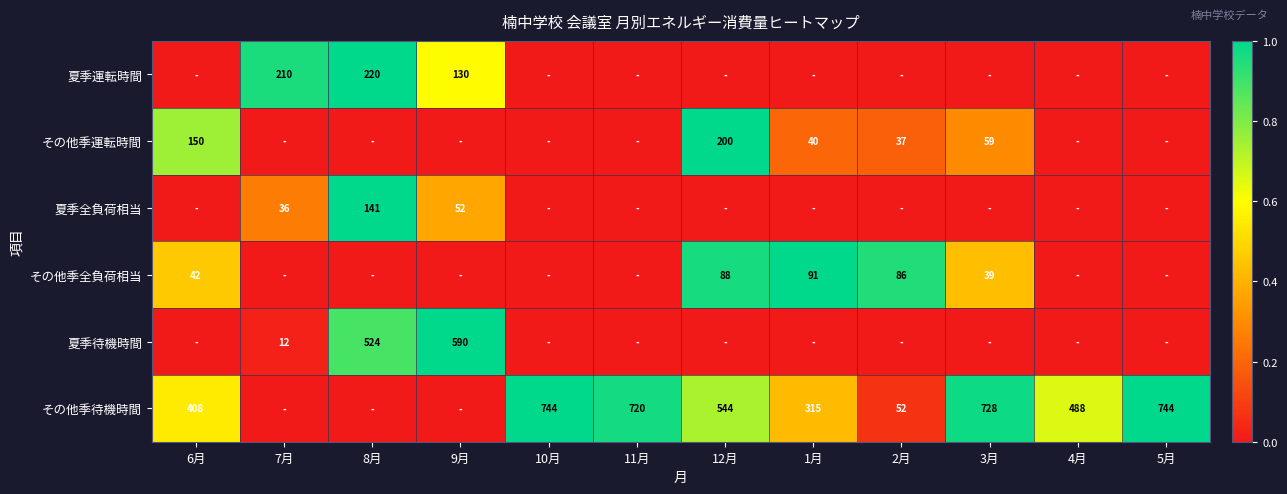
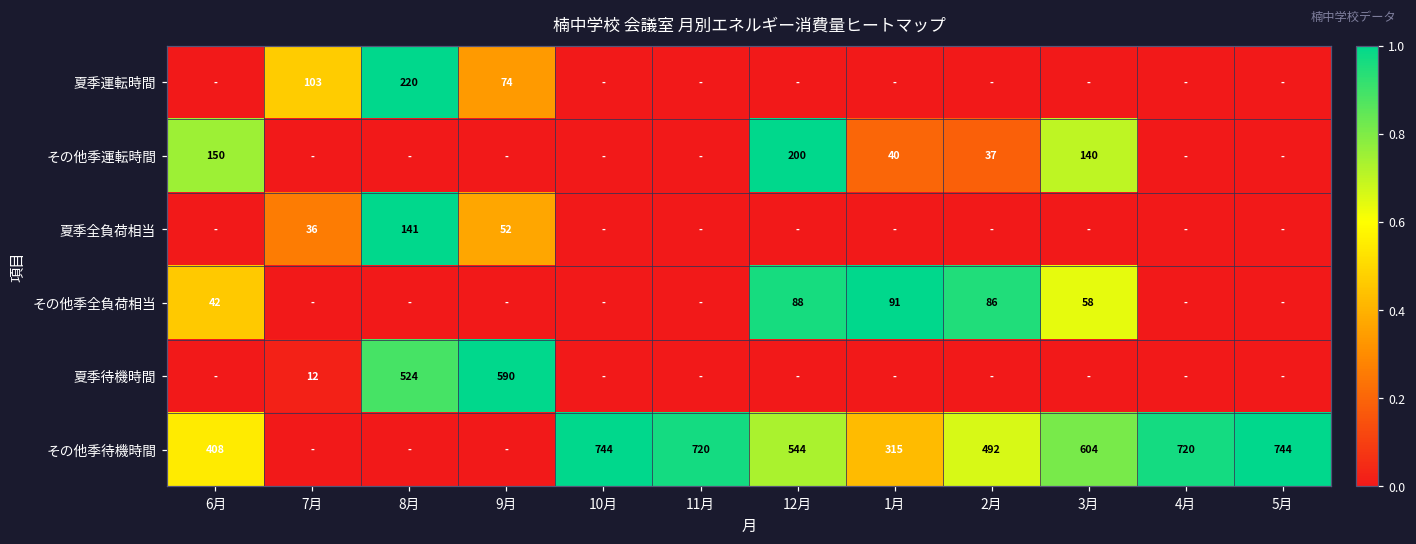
  {
    "夏季運転時間": {
-     "7月": 210,
+     "7月": 103,
      "8月": 220,
-     "9月": 130
+     "9月": 74
    },
    "その他季運転時間": {
      "6月": 150,
      "12月": 200,
      "1月": 40,
      "2月": 37,
-     "3月": 59
+     "3月": 140
    },
    "夏季全負荷相当": {
      "7月": 36,
      "8月": 141,
      "9月": 52
    },
    "その他季全負荷相当": {
      "6月": 42,
      "12月": 88,
      "1月": 91,
      "2月": 86,
-     "3月": 39
+     "3月": 58
    },
    "夏季待機時間": {
      "7月": 12,
      "8月": 524,
      "9月": 590
    },
    "その他季待機時間": {
      "6月": 408,
      "10月": 744,
      "11月": 720,
      "12月": 544,
      "1月": 315,
-     "2月": 52,
-     "3月": 728,
-     "4月": 488,
+     "2月": 492,
+     "3月": 604,
+     "4月": 720,
      "5月": 744
    }
  }
